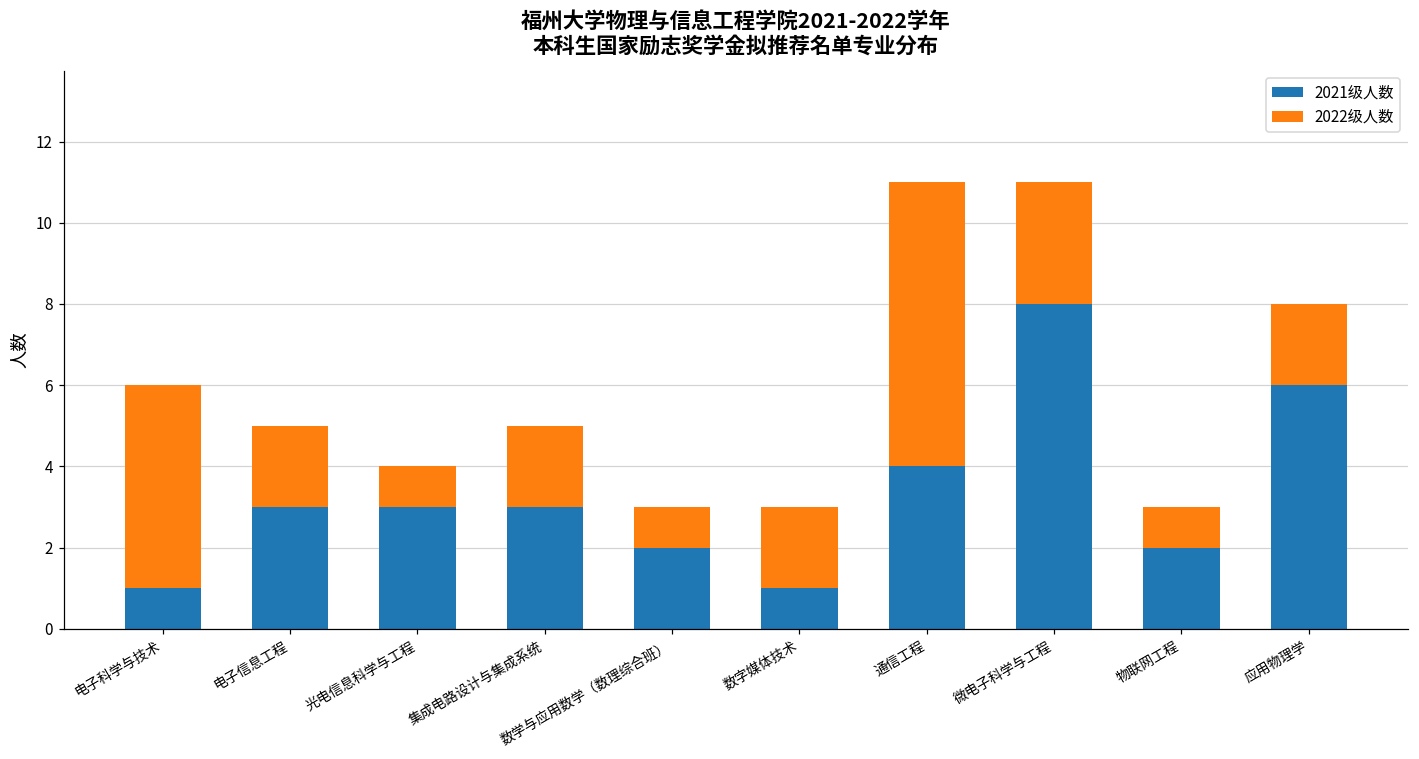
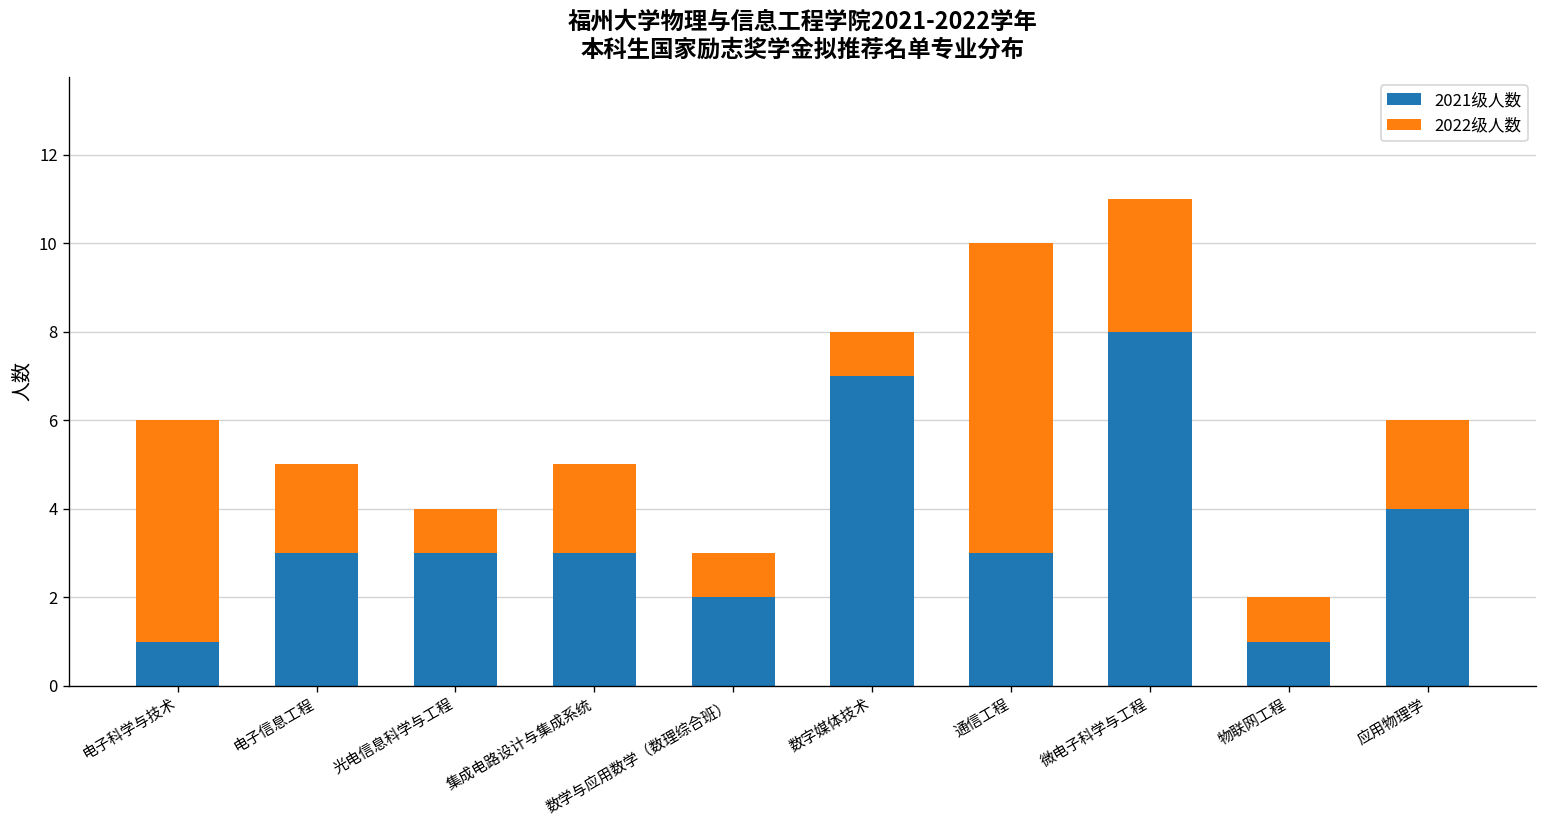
  {
    "2021级人数": {
      "电子科学与技术": 1,
      "电子信息工程": 3,
      "光电信息科学与工程": 3,
      "集成电路设计与集成系统": 3,
      "数学与应用数学（数理综合班）": 2,
-     "数字媒体技术": 1,
-     "通信工程": 4,
+     "数字媒体技术": 7,
+     "通信工程": 3,
      "微电子科学与工程": 8,
-     "物联网工程": 2,
-     "应用物理学": 6
+     "物联网工程": 1,
+     "应用物理学": 4
    },
    "2022级人数": {
      "电子科学与技术": 5,
      "电子信息工程": 2,
      "光电信息科学与工程": 1,
      "集成电路设计与集成系统": 2,
      "数学与应用数学（数理综合班）": 1,
-     "数字媒体技术": 2,
+     "数字媒体技术": 1,
      "通信工程": 7,
      "微电子科学与工程": 3,
      "物联网工程": 1,
      "应用物理学": 2
    }
  }
